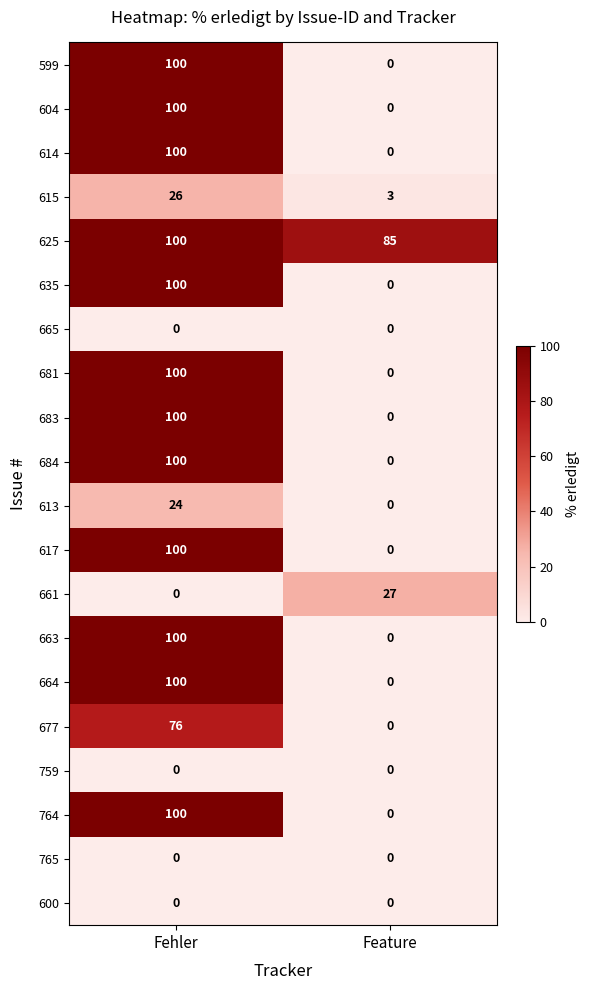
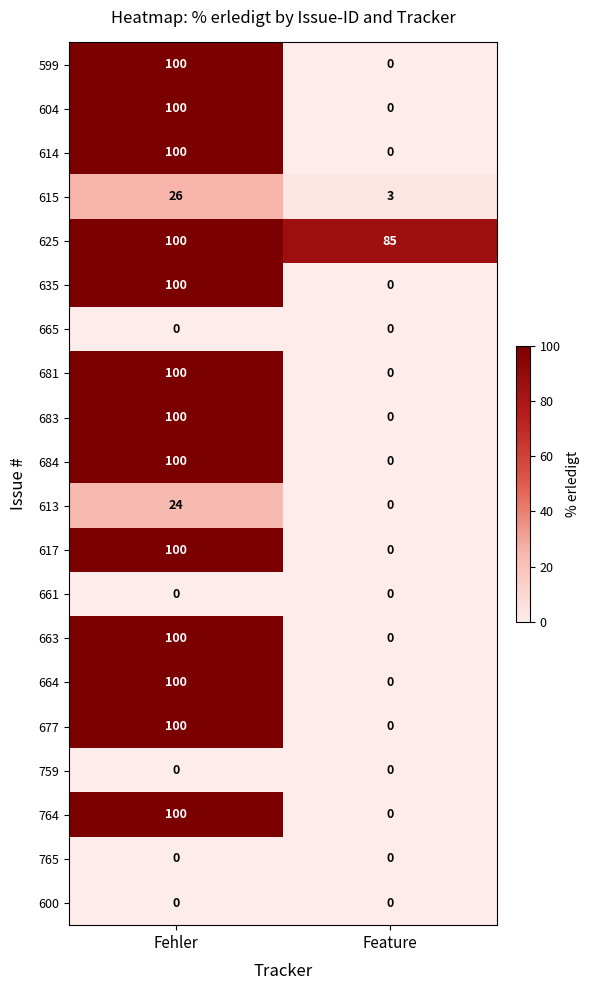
  {
    "599": {
      "Fehler": 100,
      "Feature": 0
    },
    "604": {
      "Fehler": 100,
      "Feature": 0
    },
    "614": {
      "Fehler": 100,
      "Feature": 0
    },
    "615": {
      "Fehler": 26,
      "Feature": 3
    },
    "625": {
      "Fehler": 100,
      "Feature": 85
    },
    "635": {
      "Fehler": 100,
      "Feature": 0
    },
    "665": {
      "Fehler": 0,
      "Feature": 0
    },
    "681": {
      "Fehler": 100,
      "Feature": 0
    },
    "683": {
      "Fehler": 100,
      "Feature": 0
    },
    "684": {
      "Fehler": 100,
      "Feature": 0
    },
    "613": {
      "Fehler": 24,
      "Feature": 0
    },
    "617": {
      "Fehler": 100,
      "Feature": 0
    },
    "661": {
      "Fehler": 0,
-     "Feature": 27
+     "Feature": 0
    },
    "663": {
      "Fehler": 100,
      "Feature": 0
    },
    "664": {
      "Fehler": 100,
      "Feature": 0
    },
    "677": {
-     "Fehler": 76,
+     "Fehler": 100,
      "Feature": 0
    },
    "759": {
      "Fehler": 0,
      "Feature": 0
    },
    "764": {
      "Fehler": 100,
      "Feature": 0
    },
    "765": {
      "Fehler": 0,
      "Feature": 0
    },
    "600": {
      "Fehler": 0,
      "Feature": 0
    }
  }
